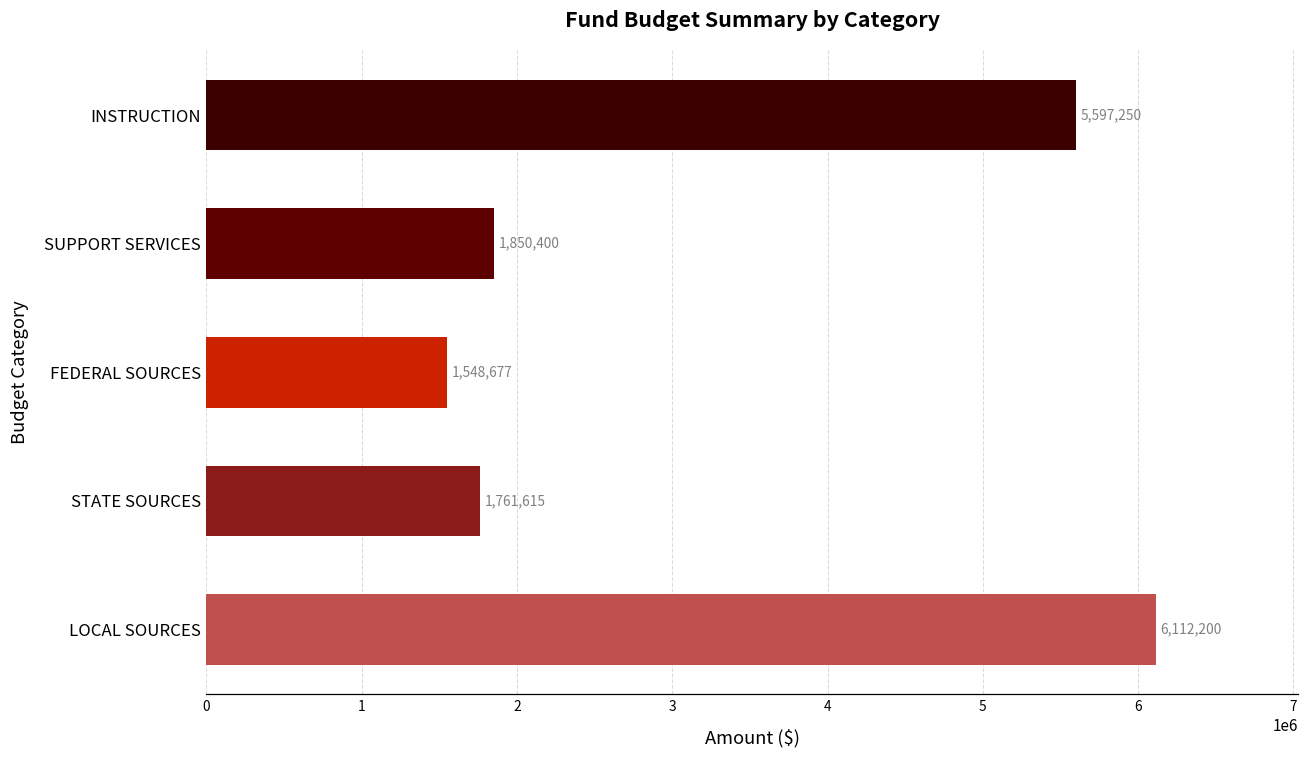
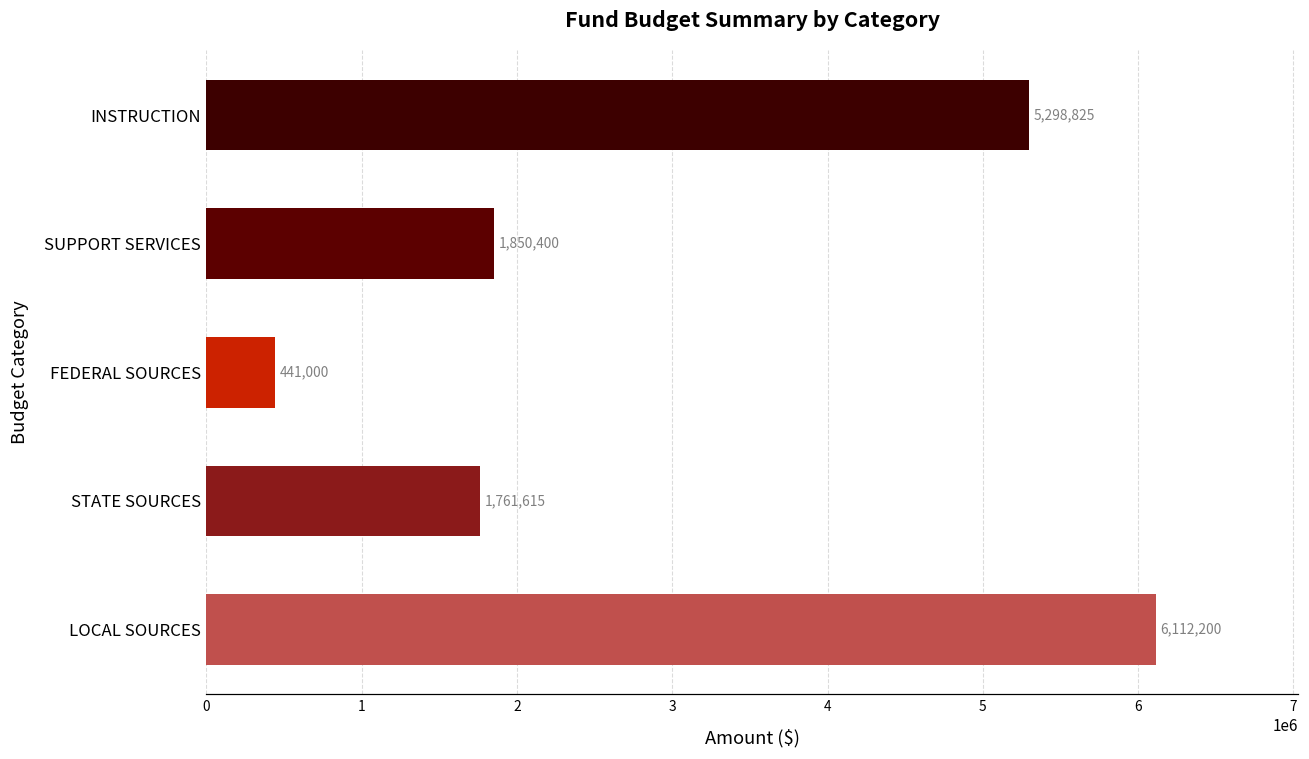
  {
-   "INSTRUCTION": "5,597,250",
+   "INSTRUCTION": "5,298,825",
    "SUPPORT SERVICES": "1,850,400",
-   "FEDERAL SOURCES": "1,548,677",
+   "FEDERAL SOURCES": "441,000",
    "STATE SOURCES": "1,761,615",
    "LOCAL SOURCES": "6,112,200"
  }
